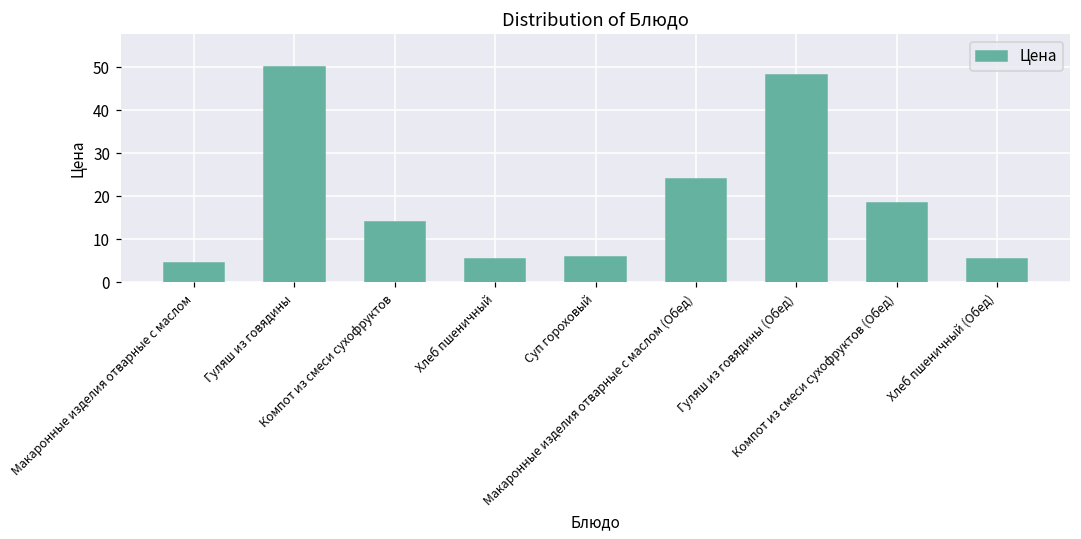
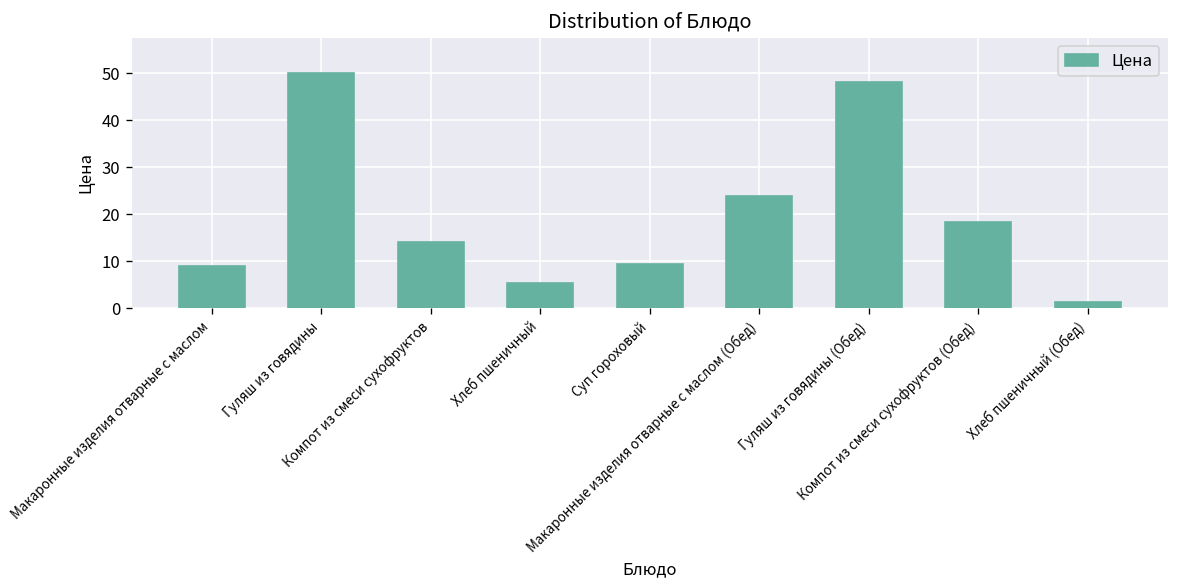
  {
-   "Макаронные изделия отварные с маслом": 4,
+   "Макаронные изделия отварные с маслом": 9,
    "Гуляш из говядины": 50,
    "Компот из смеси сухофруктов": 14,
    "Хлеб пшеничный": 5,
-   "Суп гороховый": 6,
+   "Суп гороховый": 10,
    "Макаронные изделия отварные с маслом (Обед)": 24,
    "Гуляш из говядины (Обед)": 48,
    "Компот из смеси сухофруктов (Обед)": 18,
-   "Хлеб пшеничный (Обед)": 5
+   "Хлеб пшеничный (Обед)": 1
  }
